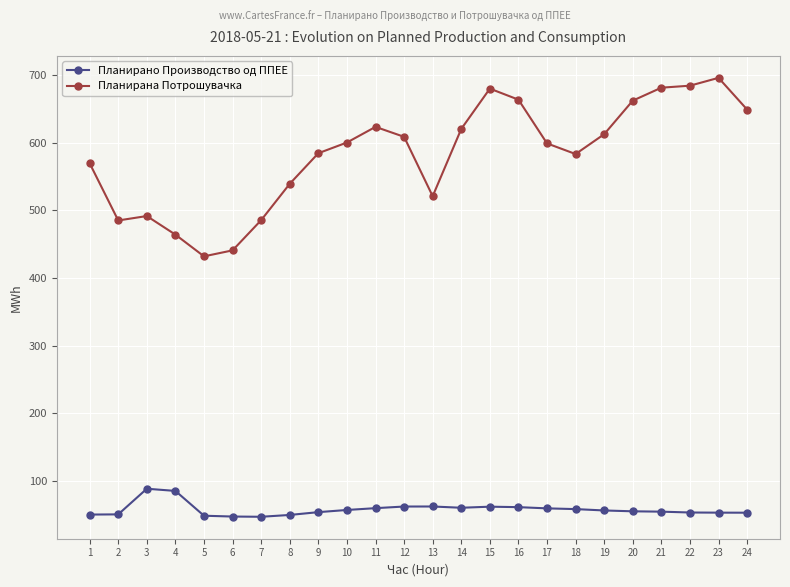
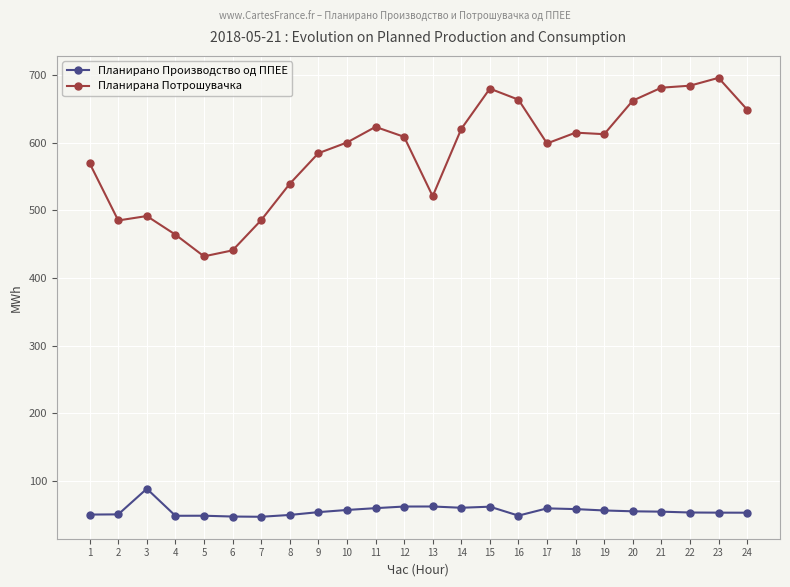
  {
    "Планирано Производство од ППЕЕ": {
      "1": 50,
      "2": 50,
      "3": 90,
-     "4": 90,
+     "4": 50,
      "5": 50,
      "6": 50,
      "7": 50,
      "8": 50,
      "9": 50,
      "10": 60,
      "11": 60,
      "12": 60,
      "13": 60,
      "14": 60,
      "15": 60,
-     "16": 60,
+     "16": 50,
      "17": 60,
      "18": 60,
      "19": 60,
      "20": 60,
      "21": 50,
      "22": 50,
      "23": 50,
      "24": 50
    },
    "Планирана Потрошувачка": {
      "1": 570,
      "2": 480,
      "3": 490,
      "4": 460,
      "5": 430,
      "6": 440,
      "7": 490,
      "8": 540,
      "9": 580,
      "10": 600,
      "11": 620,
      "12": 610,
      "13": 520,
      "14": 620,
      "15": 680,
      "16": 660,
      "17": 600,
-     "18": 580,
+     "18": 610,
      "19": 610,
      "20": 660,
      "21": 680,
      "22": 680,
      "23": 700,
      "24": 650
    }
  }
